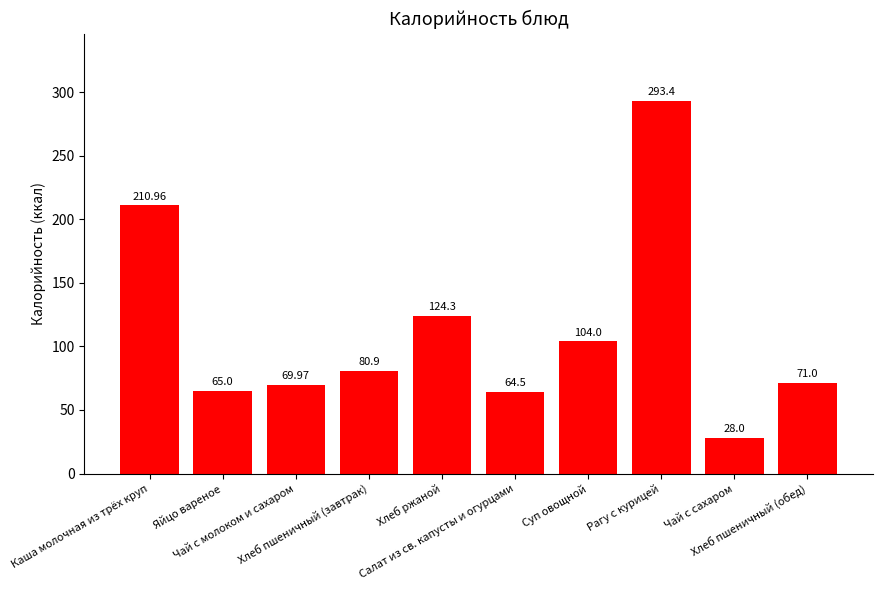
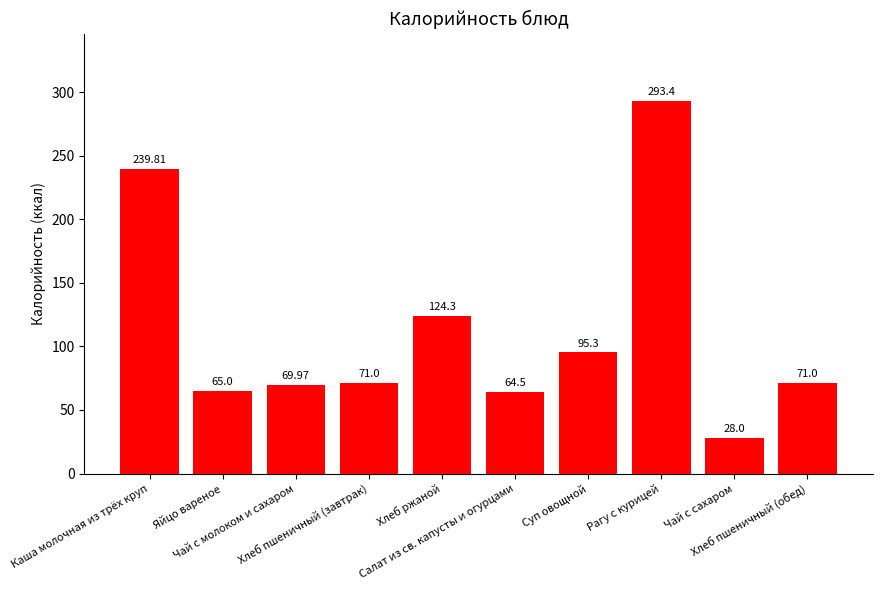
  {
-   "Каша молочная из трёх круп": 210.96,
+   "Каша молочная из трёх круп": 239.81,
    "Яйцо вареное": 65.0,
    "Чай с молоком и сахаром": 69.97,
-   "Хлеб пшеничный (завтрак)": 80.9,
+   "Хлеб пшеничный (завтрак)": 71.0,
    "Хлеб ржаной": 124.3,
    "Салат из св. капусты и огурцами": 64.5,
-   "Суп овощной": 104.0,
+   "Суп овощной": 95.3,
    "Рагу с курицей": 293.4,
    "Чай с сахаром": 28.0,
    "Хлеб пшеничный (обед)": 71.0
  }
